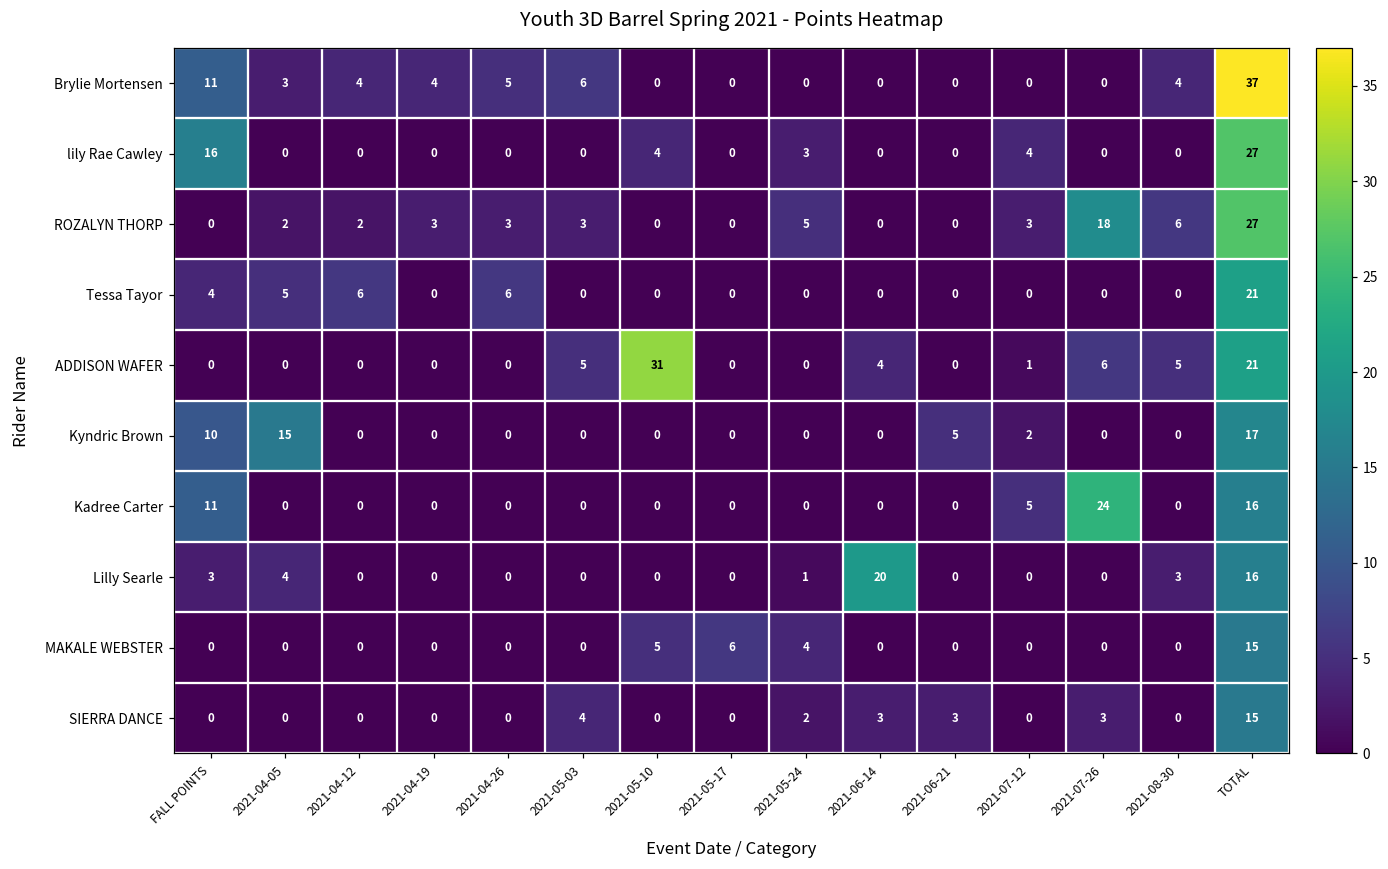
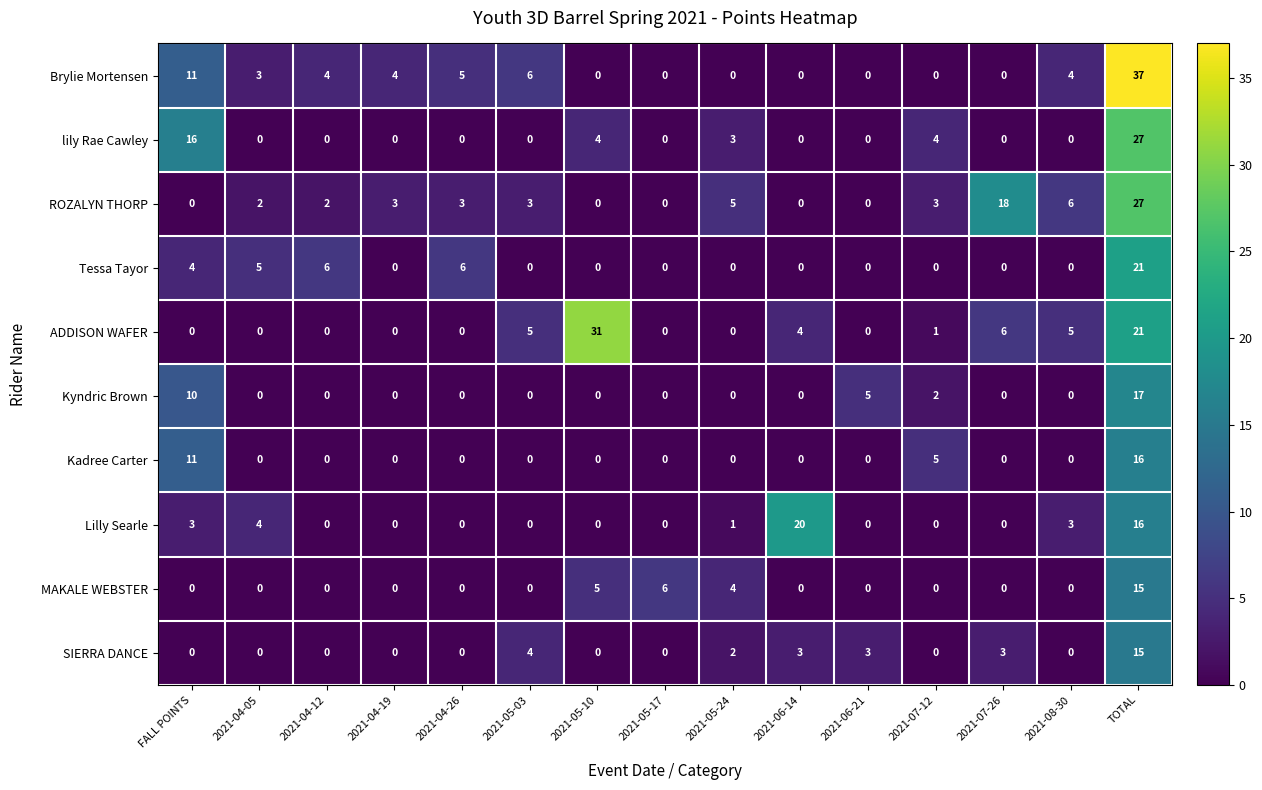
  {
    "Brylie Mortensen": {
      "FALL POINTS": 11,
      "2021-04-05": 3,
      "2021-04-12": 4,
      "2021-04-19": 4,
      "2021-04-26": 5,
      "2021-05-03": 6,
      "2021-05-10": 0,
      "2021-05-17": 0,
      "2021-05-24": 0,
      "2021-06-14": 0,
      "2021-06-21": 0,
      "2021-07-12": 0,
      "2021-07-26": 0,
      "2021-08-30": 4,
      "TOTAL": 37
    },
    "lily Rae Cawley": {
      "FALL POINTS": 16,
      "2021-04-05": 0,
      "2021-04-12": 0,
      "2021-04-19": 0,
      "2021-04-26": 0,
      "2021-05-03": 0,
      "2021-05-10": 4,
      "2021-05-17": 0,
      "2021-05-24": 3,
      "2021-06-14": 0,
      "2021-06-21": 0,
      "2021-07-12": 4,
      "2021-07-26": 0,
      "2021-08-30": 0,
      "TOTAL": 27
    },
    "ROZALYN THORP": {
      "FALL POINTS": 0,
      "2021-04-05": 2,
      "2021-04-12": 2,
      "2021-04-19": 3,
      "2021-04-26": 3,
      "2021-05-03": 3,
      "2021-05-10": 0,
      "2021-05-17": 0,
      "2021-05-24": 5,
      "2021-06-14": 0,
      "2021-06-21": 0,
      "2021-07-12": 3,
      "2021-07-26": 18,
      "2021-08-30": 6,
      "TOTAL": 27
    },
    "Tessa Tayor": {
      "FALL POINTS": 4,
      "2021-04-05": 5,
      "2021-04-12": 6,
      "2021-04-19": 0,
      "2021-04-26": 6,
      "2021-05-03": 0,
      "2021-05-10": 0,
      "2021-05-17": 0,
      "2021-05-24": 0,
      "2021-06-14": 0,
      "2021-06-21": 0,
      "2021-07-12": 0,
      "2021-07-26": 0,
      "2021-08-30": 0,
      "TOTAL": 21
    },
    "ADDISON WAFER": {
      "FALL POINTS": 0,
      "2021-04-05": 0,
      "2021-04-12": 0,
      "2021-04-19": 0,
      "2021-04-26": 0,
      "2021-05-03": 5,
      "2021-05-10": 31,
      "2021-05-17": 0,
      "2021-05-24": 0,
      "2021-06-14": 4,
      "2021-06-21": 0,
      "2021-07-12": 1,
      "2021-07-26": 6,
      "2021-08-30": 5,
      "TOTAL": 21
    },
    "Kyndric Brown": {
      "FALL POINTS": 10,
-     "2021-04-05": 15,
+     "2021-04-05": 0,
      "2021-04-12": 0,
      "2021-04-19": 0,
      "2021-04-26": 0,
      "2021-05-03": 0,
      "2021-05-10": 0,
      "2021-05-17": 0,
      "2021-05-24": 0,
      "2021-06-14": 0,
      "2021-06-21": 5,
      "2021-07-12": 2,
      "2021-07-26": 0,
      "2021-08-30": 0,
      "TOTAL": 17
    },
    "Kadree Carter": {
      "FALL POINTS": 11,
      "2021-04-05": 0,
      "2021-04-12": 0,
      "2021-04-19": 0,
      "2021-04-26": 0,
      "2021-05-03": 0,
      "2021-05-10": 0,
      "2021-05-17": 0,
      "2021-05-24": 0,
      "2021-06-14": 0,
      "2021-06-21": 0,
      "2021-07-12": 5,
-     "2021-07-26": 24,
+     "2021-07-26": 0,
      "2021-08-30": 0,
      "TOTAL": 16
    },
    "Lilly Searle": {
      "FALL POINTS": 3,
      "2021-04-05": 4,
      "2021-04-12": 0,
      "2021-04-19": 0,
      "2021-04-26": 0,
      "2021-05-03": 0,
      "2021-05-10": 0,
      "2021-05-17": 0,
      "2021-05-24": 1,
      "2021-06-14": 20,
      "2021-06-21": 0,
      "2021-07-12": 0,
      "2021-07-26": 0,
      "2021-08-30": 3,
      "TOTAL": 16
    },
    "MAKALE WEBSTER": {
      "FALL POINTS": 0,
      "2021-04-05": 0,
      "2021-04-12": 0,
      "2021-04-19": 0,
      "2021-04-26": 0,
      "2021-05-03": 0,
      "2021-05-10": 5,
      "2021-05-17": 6,
      "2021-05-24": 4,
      "2021-06-14": 0,
      "2021-06-21": 0,
      "2021-07-12": 0,
      "2021-07-26": 0,
      "2021-08-30": 0,
      "TOTAL": 15
    },
    "SIERRA DANCE": {
      "FALL POINTS": 0,
      "2021-04-05": 0,
      "2021-04-12": 0,
      "2021-04-19": 0,
      "2021-04-26": 0,
      "2021-05-03": 4,
      "2021-05-10": 0,
      "2021-05-17": 0,
      "2021-05-24": 2,
      "2021-06-14": 3,
      "2021-06-21": 3,
      "2021-07-12": 0,
      "2021-07-26": 3,
      "2021-08-30": 0,
      "TOTAL": 15
    }
  }
